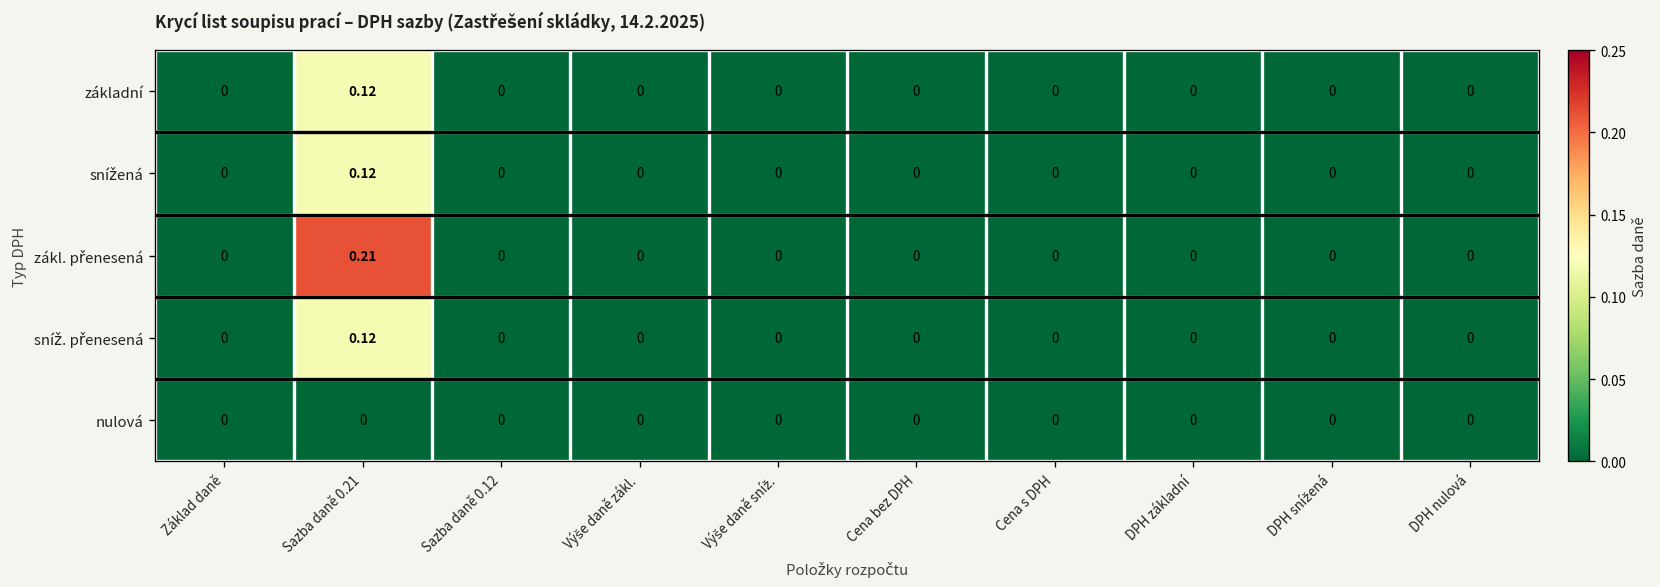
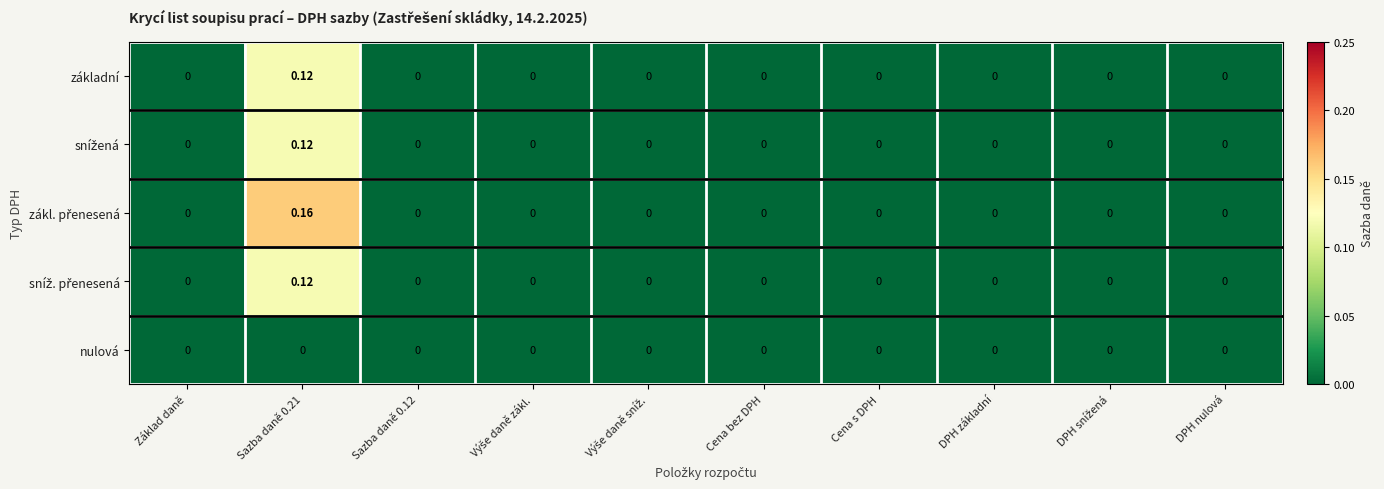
  {
    "základní": {
      "Základ daně": 0,
      "Sazba daně 0.21": 0.12,
      "Sazba daně 0.12": 0,
      "Výše daně zákl.": 0,
      "Výše daně sníž.": 0,
      "Cena bez DPH": 0,
      "Cena s DPH": 0,
      "DPH základní": 0,
      "DPH snížená": 0,
      "DPH nulová": 0
    },
    "snížená": {
      "Základ daně": 0,
      "Sazba daně 0.21": 0.12,
      "Sazba daně 0.12": 0,
      "Výše daně zákl.": 0,
      "Výše daně sníž.": 0,
      "Cena bez DPH": 0,
      "Cena s DPH": 0,
      "DPH základní": 0,
      "DPH snížená": 0,
      "DPH nulová": 0
    },
    "zákl. přenesená": {
      "Základ daně": 0,
-     "Sazba daně 0.21": 0.21,
+     "Sazba daně 0.21": 0.16,
      "Sazba daně 0.12": 0,
      "Výše daně zákl.": 0,
      "Výše daně sníž.": 0,
      "Cena bez DPH": 0,
      "Cena s DPH": 0,
      "DPH základní": 0,
      "DPH snížená": 0,
      "DPH nulová": 0
    },
    "sníž. přenesená": {
      "Základ daně": 0,
      "Sazba daně 0.21": 0.12,
      "Sazba daně 0.12": 0,
      "Výše daně zákl.": 0,
      "Výše daně sníž.": 0,
      "Cena bez DPH": 0,
      "Cena s DPH": 0,
      "DPH základní": 0,
      "DPH snížená": 0,
      "DPH nulová": 0
    },
    "nulová": {
      "Základ daně": 0,
      "Sazba daně 0.21": 0,
      "Sazba daně 0.12": 0,
      "Výše daně zákl.": 0,
      "Výše daně sníž.": 0,
      "Cena bez DPH": 0,
      "Cena s DPH": 0,
      "DPH základní": 0,
      "DPH snížená": 0,
      "DPH nulová": 0
    }
  }
